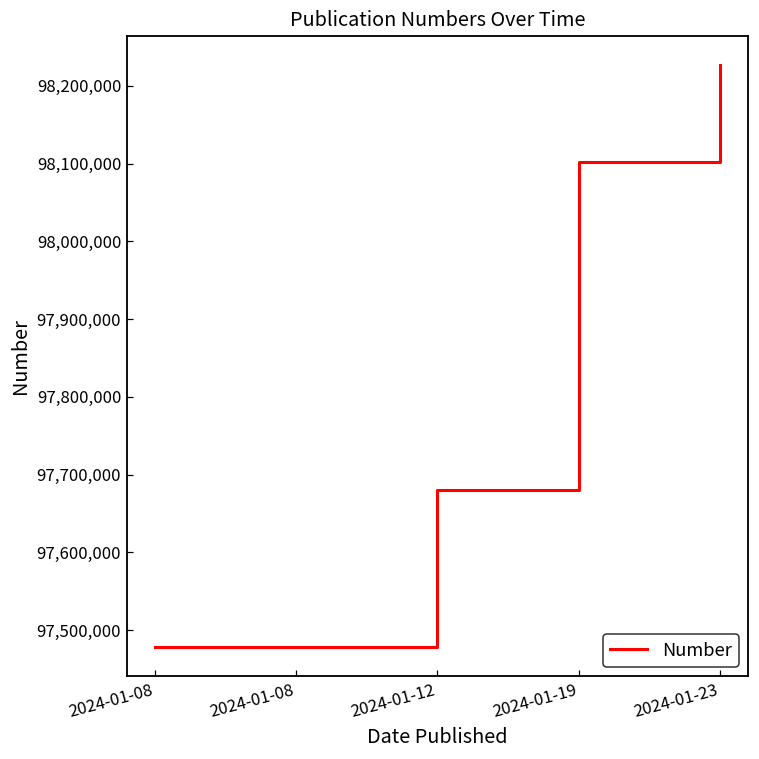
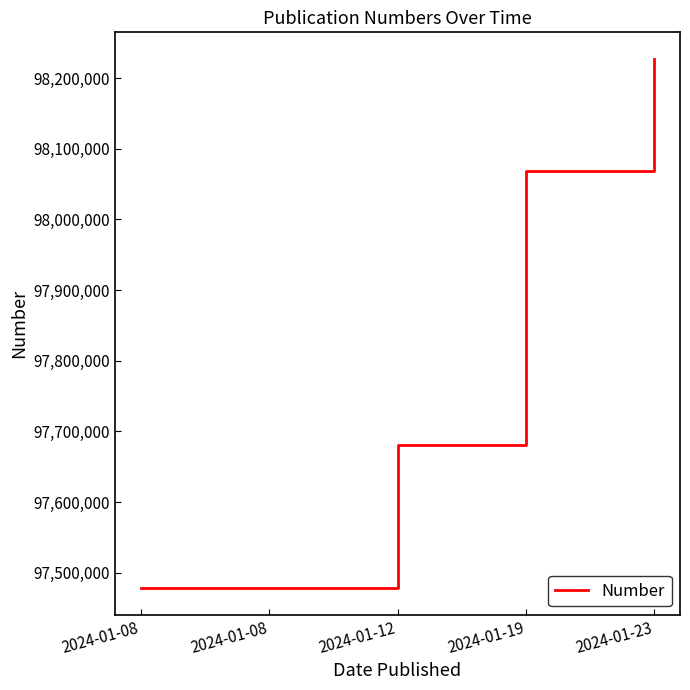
  {
    "2024-01-12": "97,680,000",
-   "2024-01-19": "98,100,000",
+   "2024-01-19": "98,070,000",
    "2024-01-23": "98,230,000"
  }
